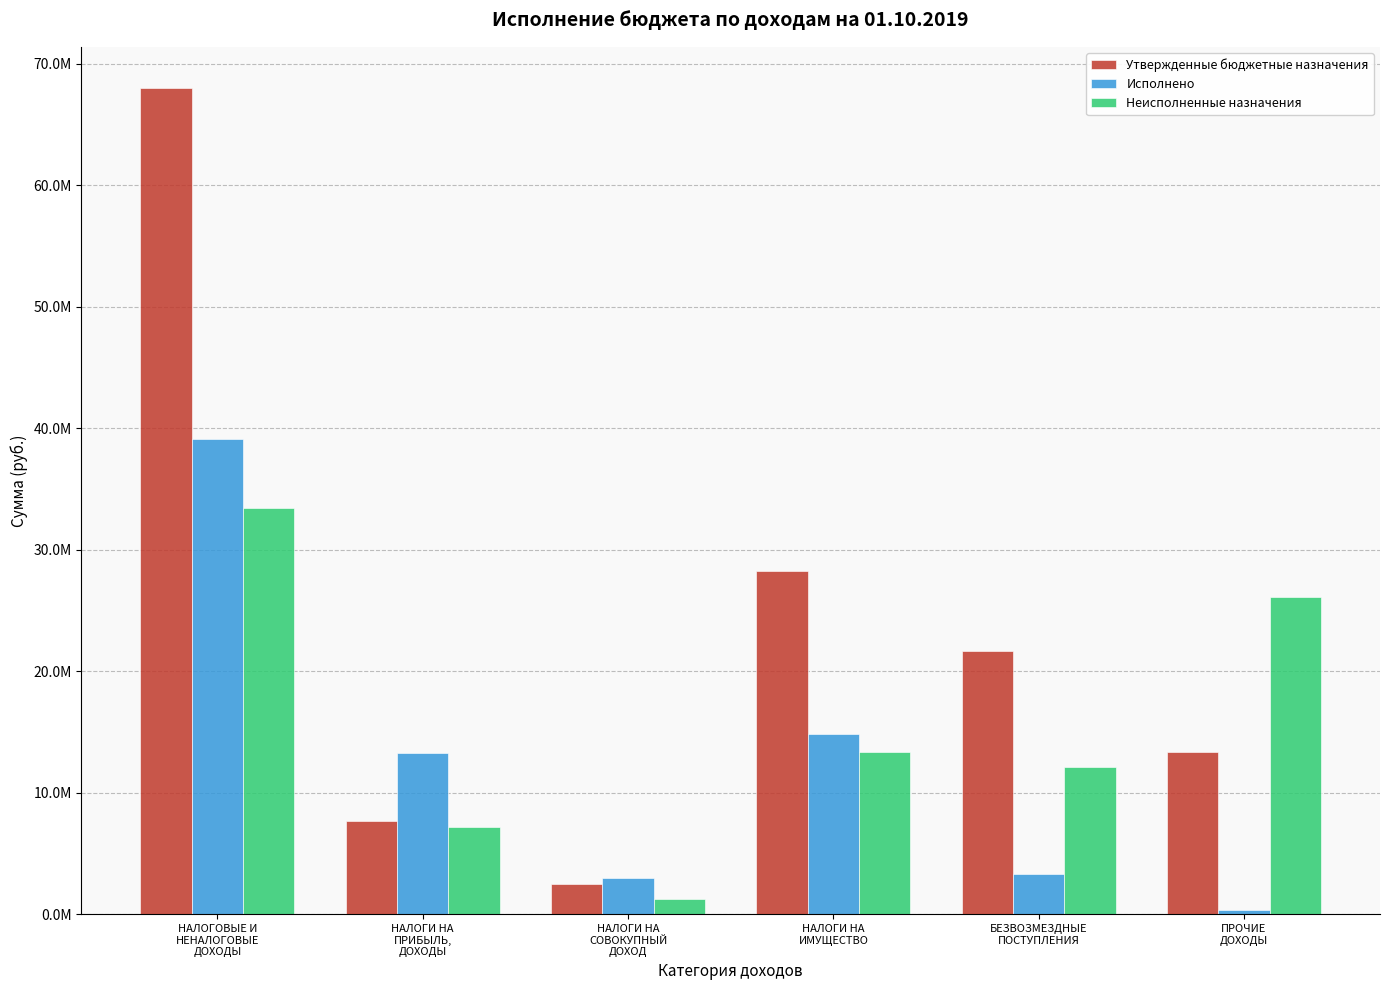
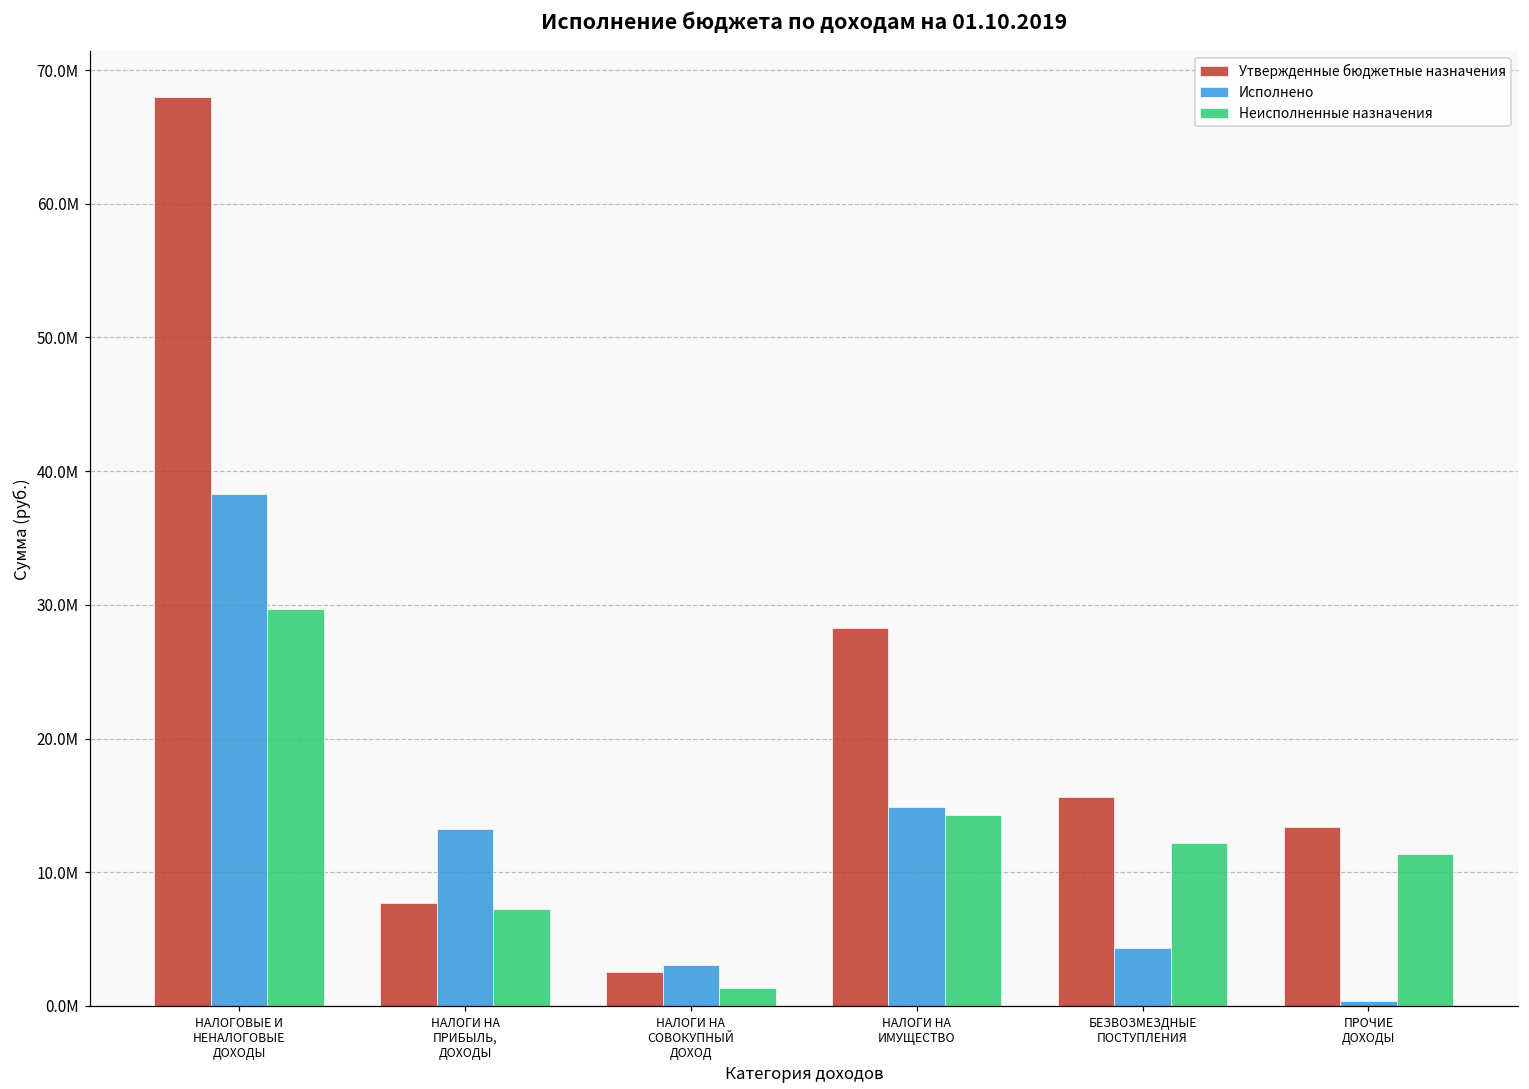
  {
    "Утвержденные бюджетные назначения": {
      "НАЛОГОВЫЕ И НЕНАЛОГОВЫЕ ДОХОДЫ": 68000000,
      "НАЛОГИ НА ПРИБЫЛЬ, ДОХОДЫ": 7700000,
      "НАЛОГИ НА СОВОКУПНЫЙ ДОХОД": 2500000,
      "НАЛОГИ НА ИМУЩЕСТВО": 28300000,
-     "БЕЗВОЗМЕЗДНЫЕ ПОСТУПЛЕНИЯ": 21700000,
+     "БЕЗВОЗМЕЗДНЫЕ ПОСТУПЛЕНИЯ": 15600000,
      "ПРОЧИЕ ДОХОДЫ": 13400000
    },
    "Исполнено": {
-     "НАЛОГОВЫЕ И НЕНАЛОГОВЫЕ ДОХОДЫ": 39100000,
+     "НАЛОГОВЫЕ И НЕНАЛОГОВЫЕ ДОХОДЫ": 38300000,
      "НАЛОГИ НА ПРИБЫЛЬ, ДОХОДЫ": 13300000,
      "НАЛОГИ НА СОВОКУПНЫЙ ДОХОД": 3000000,
      "НАЛОГИ НА ИМУЩЕСТВО": 14900000,
-     "БЕЗВОЗМЕЗДНЫЕ ПОСТУПЛЕНИЯ": 3300000,
+     "БЕЗВОЗМЕЗДНЫЕ ПОСТУПЛЕНИЯ": 4300000,
      "ПРОЧИЕ ДОХОДЫ": 300000
    },
    "Неисполненные назначения": {
-     "НАЛОГОВЫЕ И НЕНАЛОГОВЫЕ ДОХОДЫ": 33400000,
+     "НАЛОГОВЫЕ И НЕНАЛОГОВЫЕ ДОХОДЫ": 29700000,
      "НАЛОГИ НА ПРИБЫЛЬ, ДОХОДЫ": 7200000,
      "НАЛОГИ НА СОВОКУПНЫЙ ДОХОД": 1300000,
-     "НАЛОГИ НА ИМУЩЕСТВО": 13400000,
+     "НАЛОГИ НА ИМУЩЕСТВО": 14300000,
      "БЕЗВОЗМЕЗДНЫЕ ПОСТУПЛЕНИЯ": 12200000,
-     "ПРОЧИЕ ДОХОДЫ": 26100000
+     "ПРОЧИЕ ДОХОДЫ": 11400000
    }
  }
